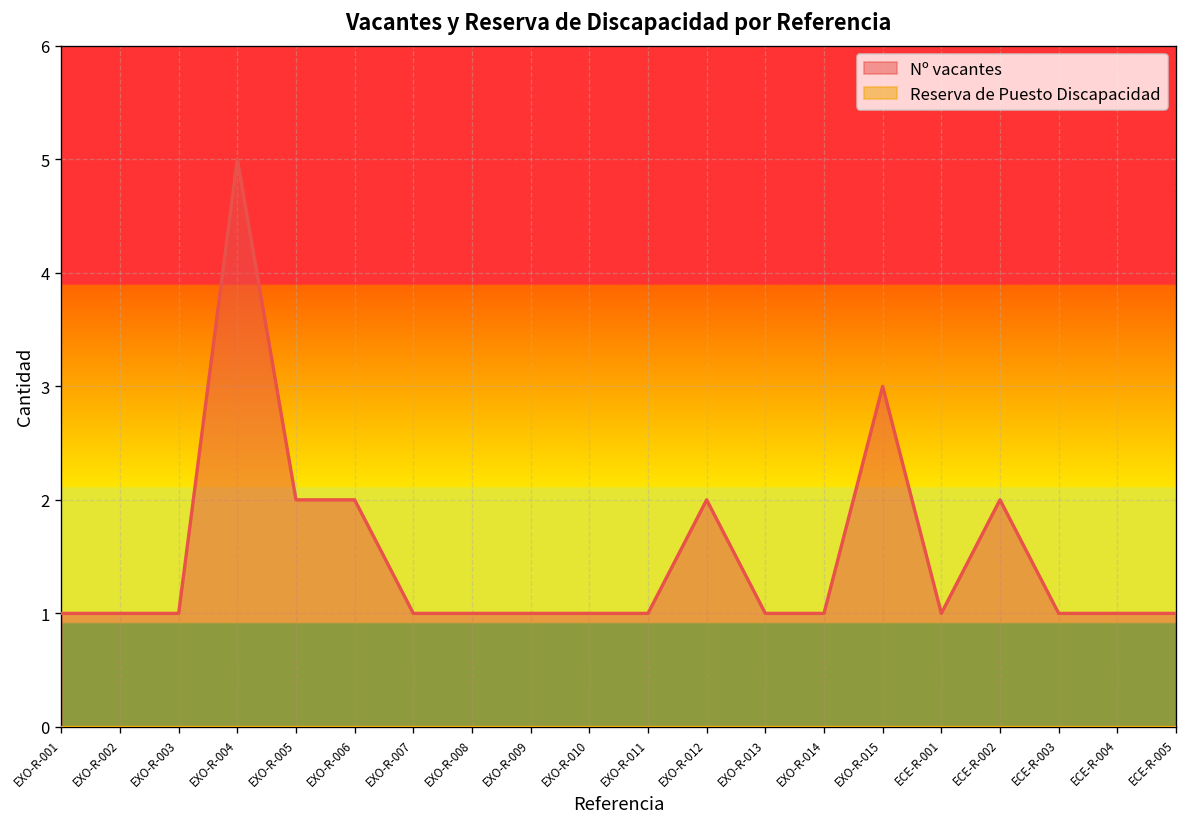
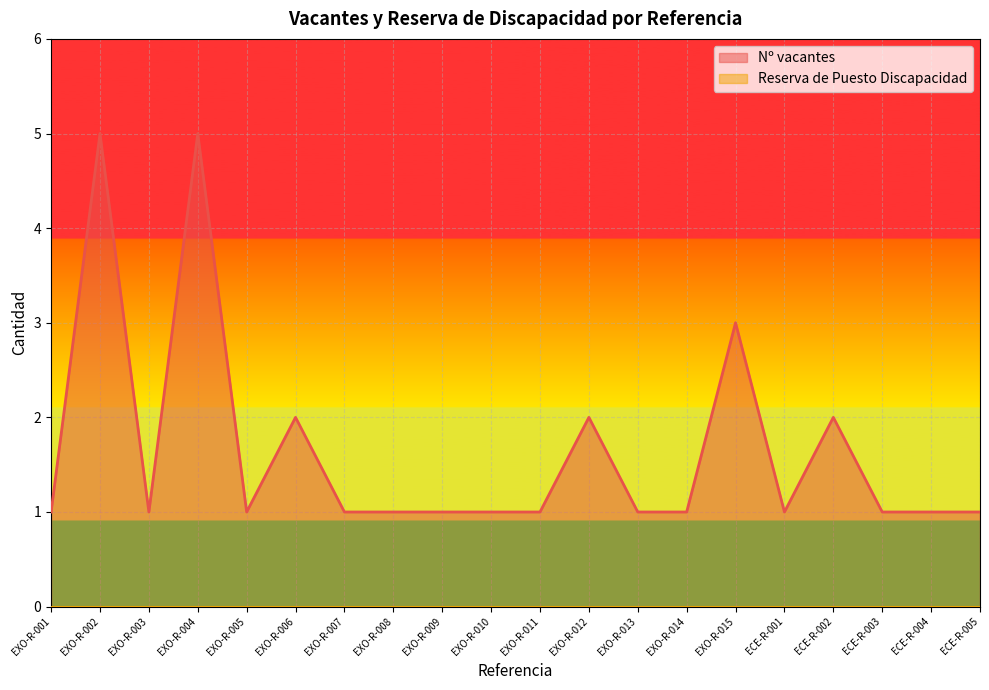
  {
    "Nº vacantes": {
      "EXO-R-001": 1,
-     "EXO-R-002": 1,
+     "EXO-R-002": 5,
      "EXO-R-003": 1,
      "EXO-R-004": 5,
-     "EXO-R-005": 2,
+     "EXO-R-005": 1,
      "EXO-R-006": 2,
      "EXO-R-007": 1,
      "EXO-R-008": 1,
      "EXO-R-009": 1,
      "EXO-R-010": 1,
      "EXO-R-011": 1,
      "EXO-R-012": 2,
      "EXO-R-013": 1,
      "EXO-R-014": 1,
      "EXO-R-015": 3,
      "ECE-R-001": 1,
      "ECE-R-002": 2,
      "ECE-R-003": 1,
      "ECE-R-004": 1,
      "ECE-R-005": 1
    },
    "Reserva de Puesto Discapacidad": {
      "EXO-R-001": 0,
      "EXO-R-002": 0,
      "EXO-R-003": 0,
      "EXO-R-004": 0,
      "EXO-R-005": 0,
      "EXO-R-006": 0,
      "EXO-R-007": 0,
      "EXO-R-008": 0,
      "EXO-R-009": 0,
      "EXO-R-010": 0,
      "EXO-R-011": 0,
      "EXO-R-012": 0,
      "EXO-R-013": 0,
      "EXO-R-014": 0,
      "EXO-R-015": 0,
      "ECE-R-001": 0,
      "ECE-R-002": 0,
      "ECE-R-003": 0,
      "ECE-R-004": 0,
      "ECE-R-005": 0
    }
  }
